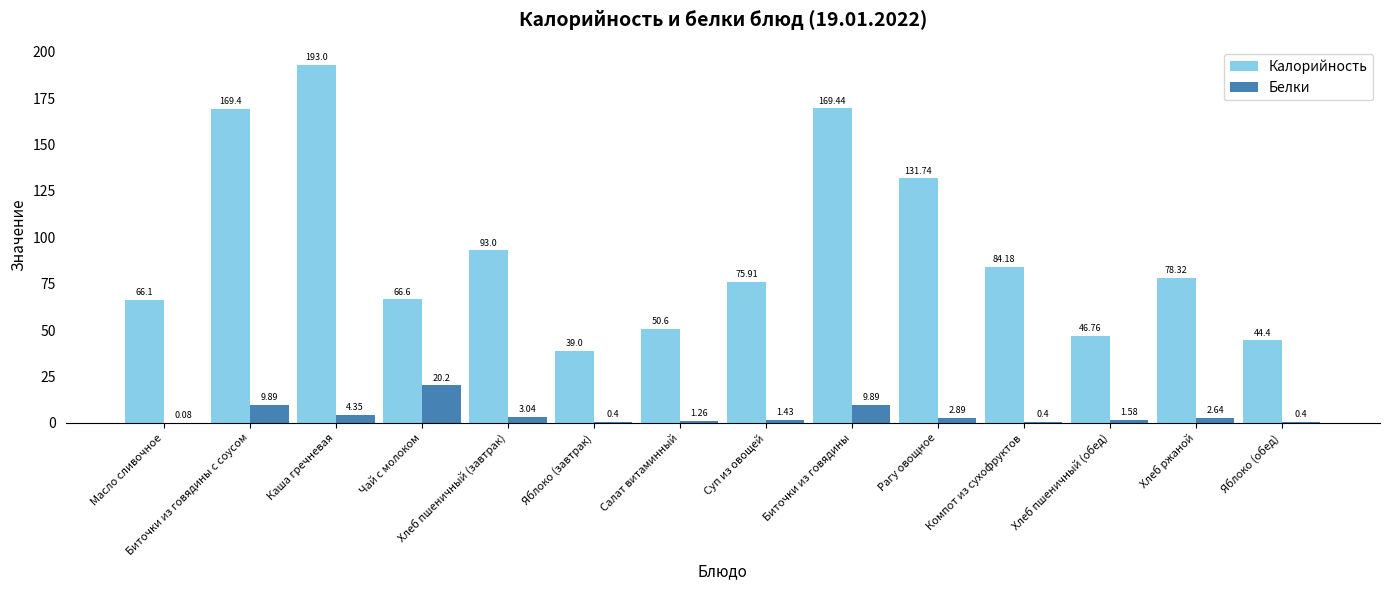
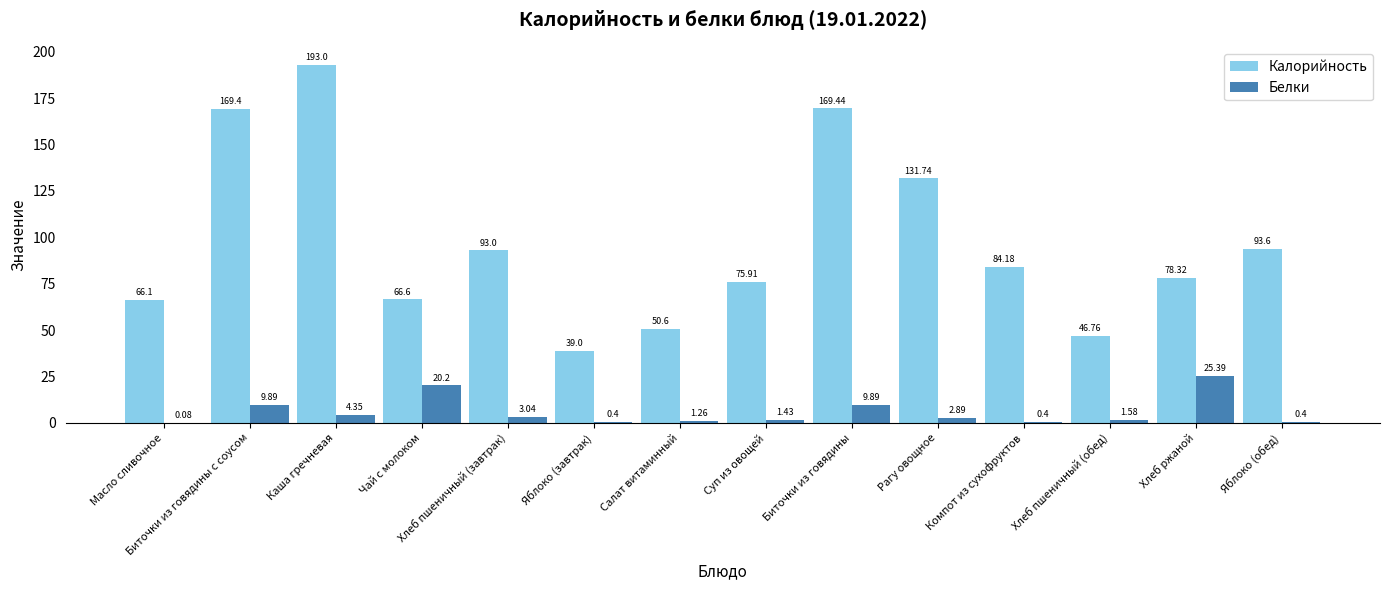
  {
    "Калорийность": {
      "Масло сливочное": 66.1,
      "Биточки из говядины с соусом": 169.4,
      "Каша гречневая": 193.0,
      "Чай с молоком": 66.6,
      "Хлеб пшеничный (завтрак)": 93.0,
      "Яблоко (завтрак)": 39.0,
      "Салат витаминный": 50.6,
      "Суп из овощей": 75.91,
      "Биточки из говядины": 169.44,
      "Рагу овощное": 131.74,
      "Компот из сухофруктов": 84.18,
      "Хлеб пшеничный (обед)": 46.76,
      "Хлеб ржаной": 78.32,
-     "Яблоко (обед)": 44.4
+     "Яблоко (обед)": 93.6
    },
    "Белки": {
      "Масло сливочное": 0.08,
      "Биточки из говядины с соусом": 9.89,
      "Каша гречневая": 4.35,
      "Чай с молоком": 20.2,
      "Хлеб пшеничный (завтрак)": 3.04,
      "Яблоко (завтрак)": 0.4,
      "Салат витаминный": 1.26,
      "Суп из овощей": 1.43,
      "Биточки из говядины": 9.89,
      "Рагу овощное": 2.89,
      "Компот из сухофруктов": 0.4,
      "Хлеб пшеничный (обед)": 1.58,
-     "Хлеб ржаной": 2.64,
+     "Хлеб ржаной": 25.39,
      "Яблоко (обед)": 0.4
    }
  }
